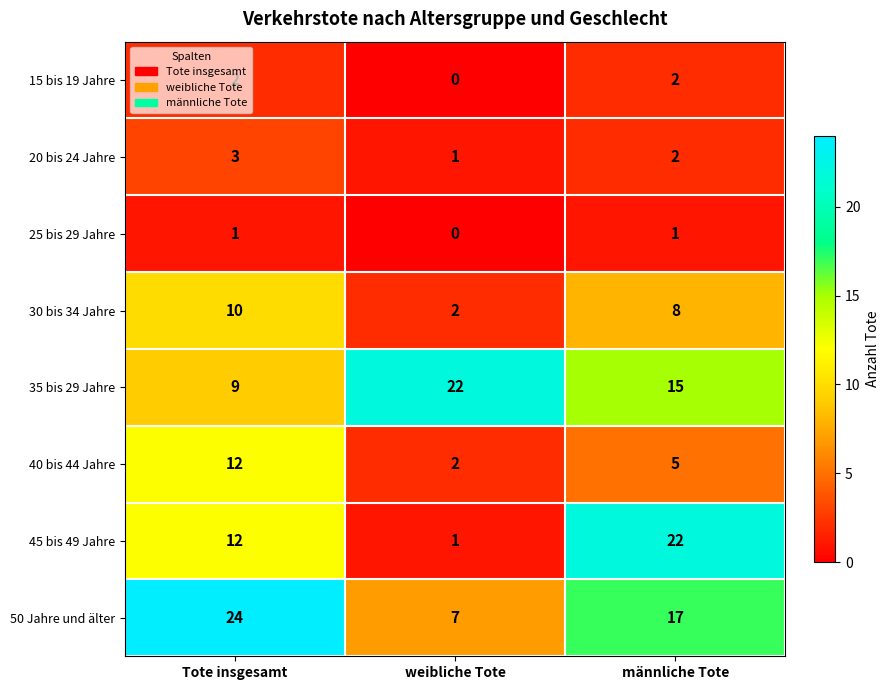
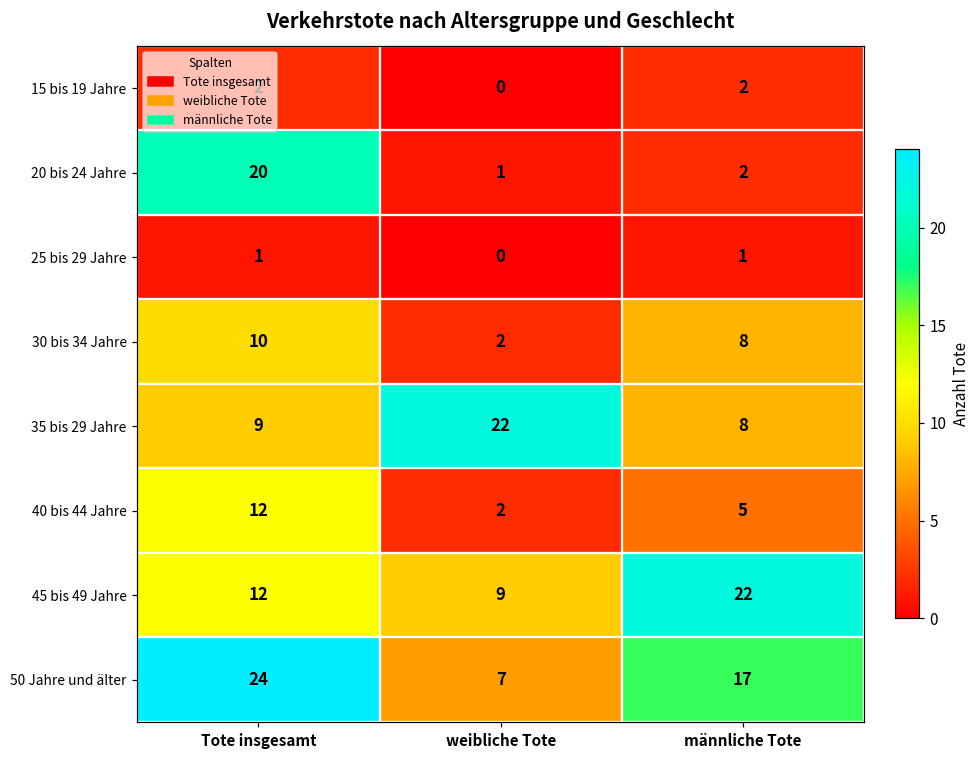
  {
    "15 bis 19 Jahre": {
      "weibliche Tote": 0,
      "männliche Tote": 2
    },
    "20 bis 24 Jahre": {
-     "Tote insgesamt": 3,
+     "Tote insgesamt": 20,
      "weibliche Tote": 1,
      "männliche Tote": 2
    },
    "25 bis 29 Jahre": {
      "Tote insgesamt": 1,
      "weibliche Tote": 0,
      "männliche Tote": 1
    },
    "30 bis 34 Jahre": {
      "Tote insgesamt": 10,
      "weibliche Tote": 2,
      "männliche Tote": 8
    },
    "35 bis 29 Jahre": {
      "Tote insgesamt": 9,
      "weibliche Tote": 22,
-     "männliche Tote": 15
+     "männliche Tote": 8
    },
    "40 bis 44 Jahre": {
      "Tote insgesamt": 12,
      "weibliche Tote": 2,
      "männliche Tote": 5
    },
    "45 bis 49 Jahre": {
      "Tote insgesamt": 12,
-     "weibliche Tote": 1,
+     "weibliche Tote": 9,
      "männliche Tote": 22
    },
    "50 Jahre und älter": {
      "Tote insgesamt": 24,
      "weibliche Tote": 7,
      "männliche Tote": 17
    }
  }
